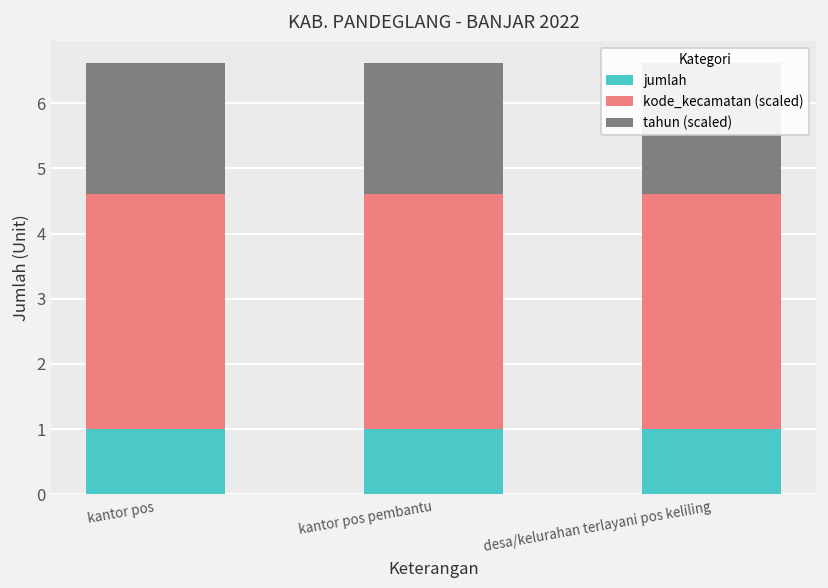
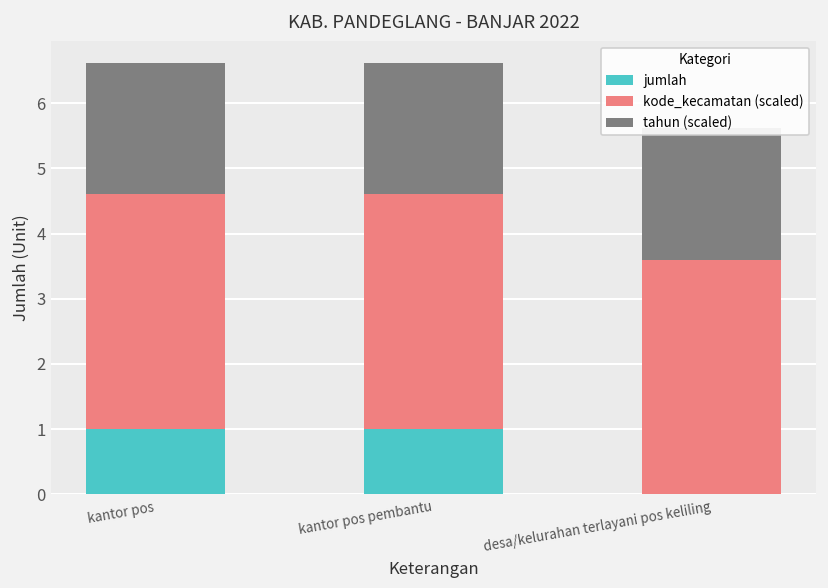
  {
    "jumlah": {
      "kantor pos": 1,
      "kantor pos pembantu": 1,
-     "desa/kelurahan terlayani pos keliling": 1
+     "desa/kelurahan terlayani pos keliling": 0
    },
    "kode_kecamatan (scaled)": {
      "kantor pos": 3.6,
      "kantor pos pembantu": 3.6,
      "desa/kelurahan terlayani pos keliling": 3.6
    },
    "tahun (scaled)": {
      "kantor pos": 2,
      "kantor pos pembantu": 2
    }
  }
